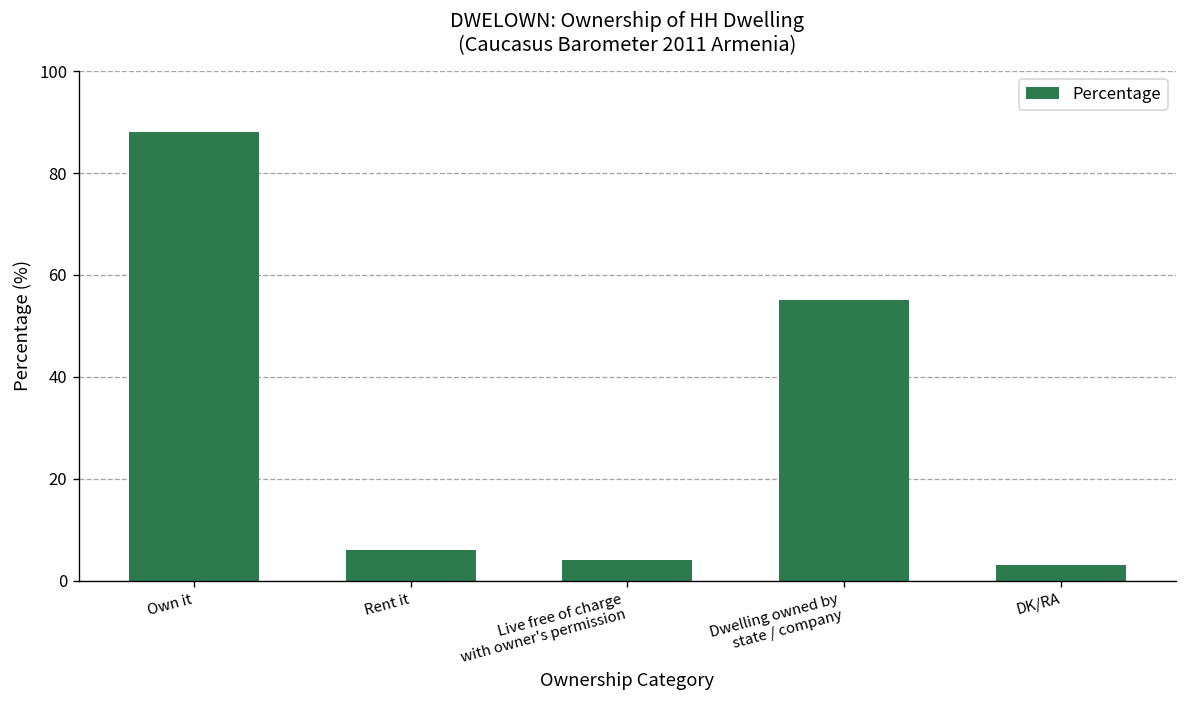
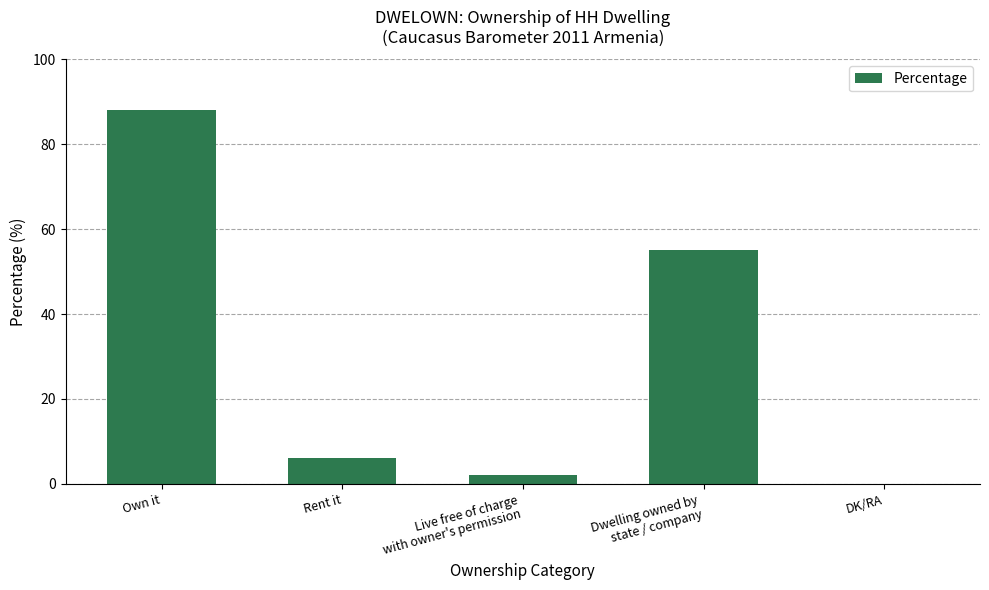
  {
    "Own it": 88,
    "Rent it": 6,
-   "Live free of charge with owner's permission": 4,
+   "Live free of charge with owner's permission": 2,
    "Dwelling owned by state / company": 55,
-   "DK/RA": 3
+   "DK/RA": 0
  }
